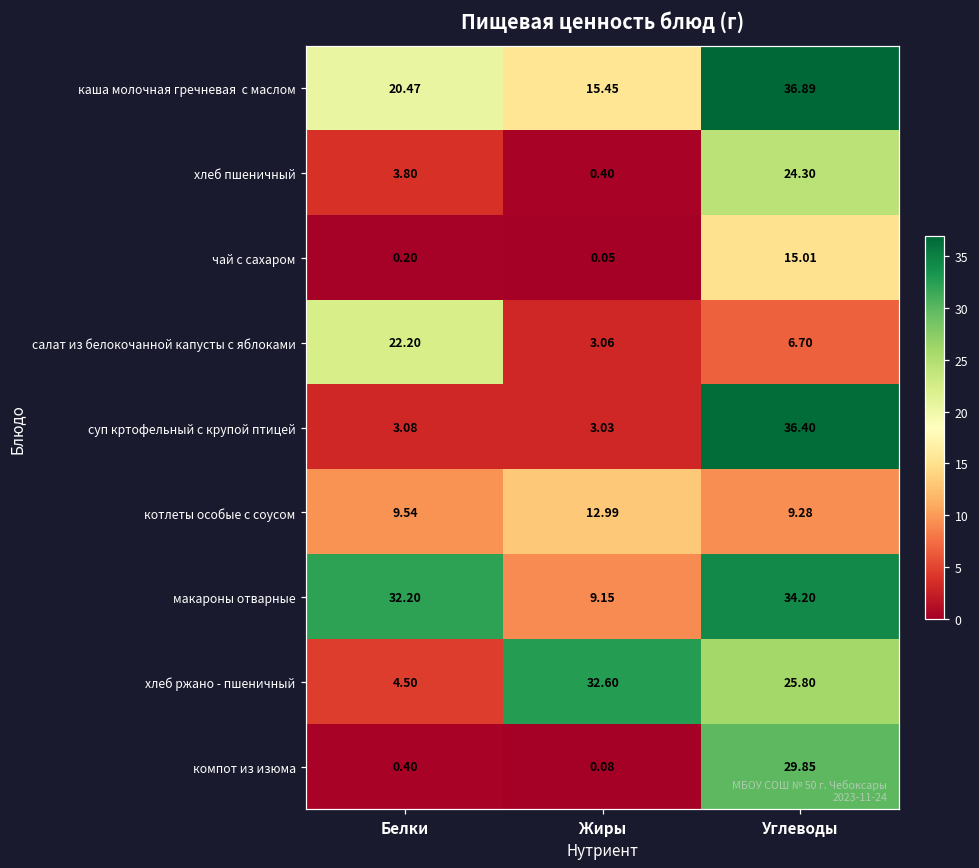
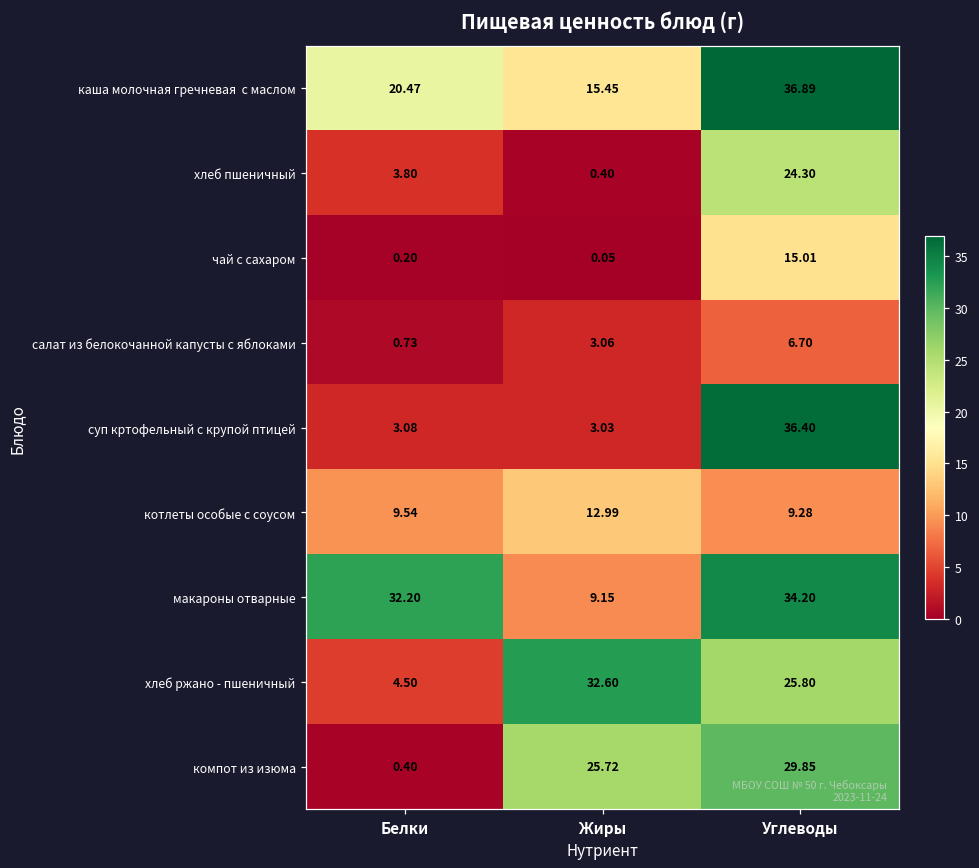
  {
    "каша молочная гречневая с маслом": {
      "Белки": 20.47,
      "Жиры": 15.45,
      "Углеводы": 36.89
    },
    "хлеб пшеничный": {
      "Белки": 3.80,
      "Жиры": 0.40,
      "Углеводы": 24.30
    },
    "чай с сахаром": {
      "Белки": 0.20,
      "Жиры": 0.05,
      "Углеводы": 15.01
    },
    "салат из белокочанной капусты с яблоками": {
-     "Белки": 22.20,
+     "Белки": 0.73,
      "Жиры": 3.06,
      "Углеводы": 6.70
    },
    "суп кртофельный с крупой птицей": {
      "Белки": 3.08,
      "Жиры": 3.03,
      "Углеводы": 36.40
    },
    "котлеты особые с соусом": {
      "Белки": 9.54,
      "Жиры": 12.99,
      "Углеводы": 9.28
    },
    "макароны отварные": {
      "Белки": 32.20,
      "Жиры": 9.15,
      "Углеводы": 34.20
    },
    "хлеб ржано - пшеничный": {
      "Белки": 4.50,
      "Жиры": 32.60,
      "Углеводы": 25.80
    },
    "компот из изюма": {
      "Белки": 0.40,
-     "Жиры": 0.08
+     "Жиры": 25.72
    }
  }
